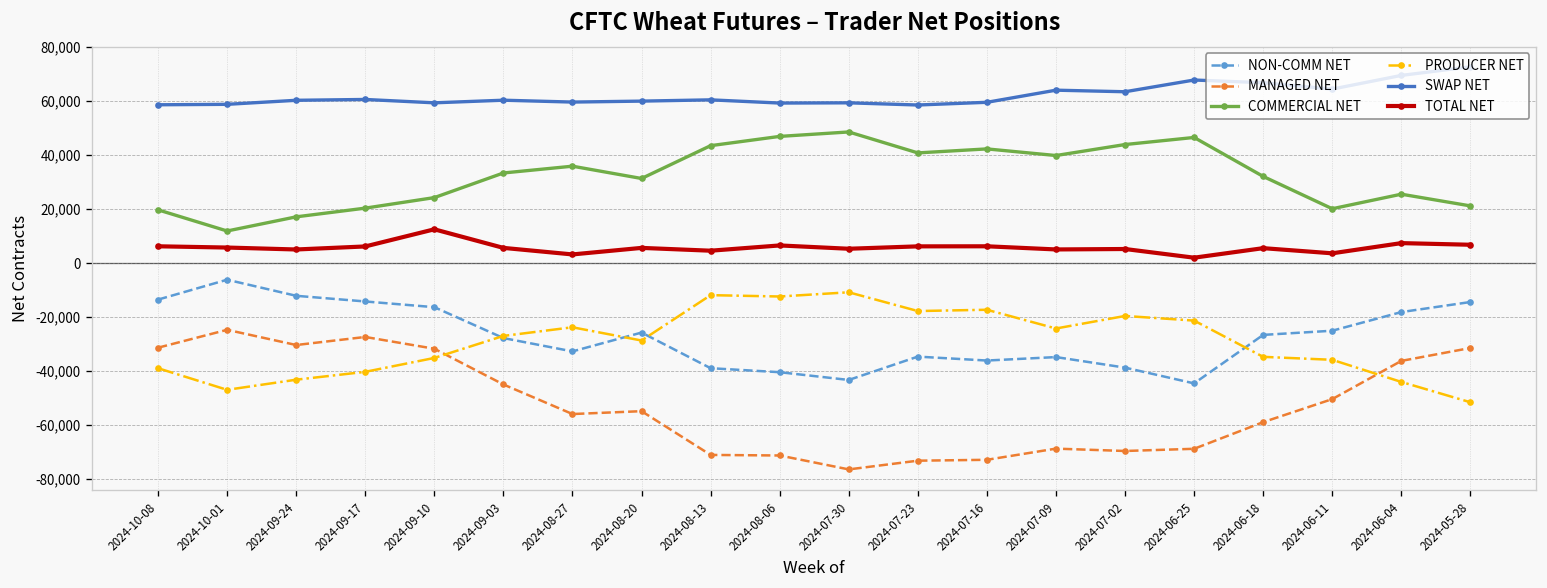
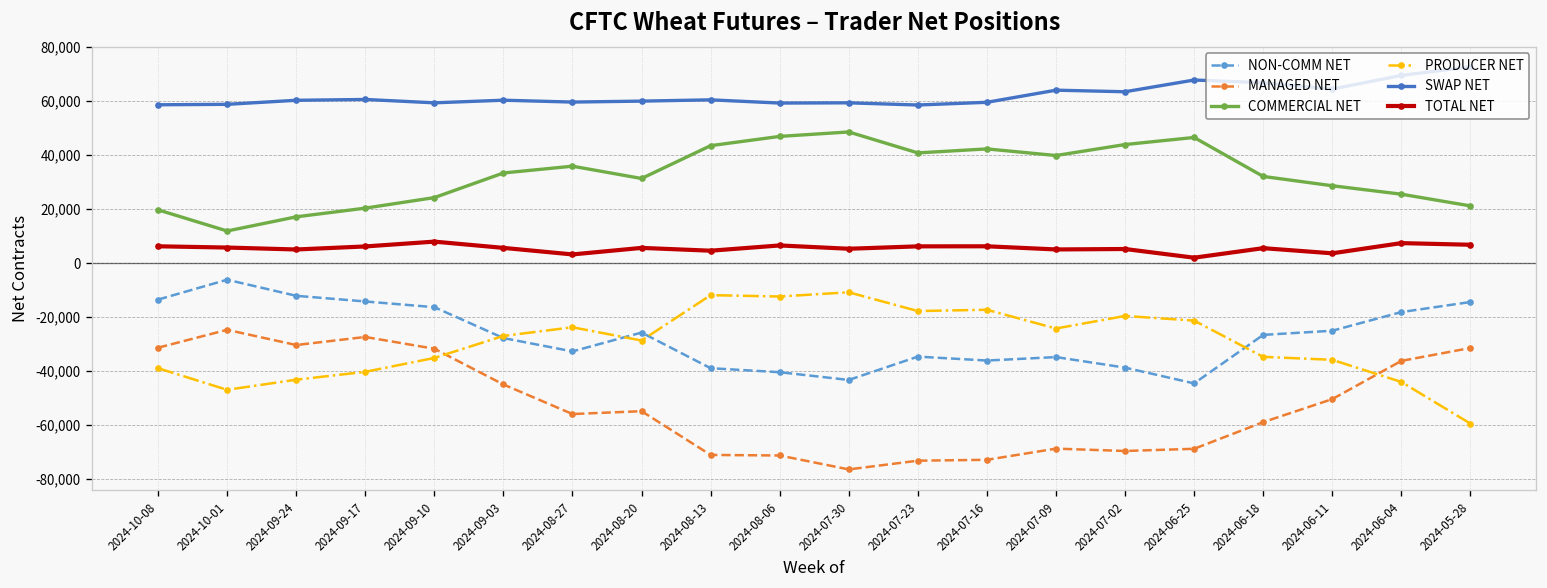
  {
    "MANAGED NET": {
      "2024-10-08": "-31,000",
      "2024-10-01": "-25,000",
      "2024-09-24": "-30,000",
      "2024-09-17": "-27,000",
      "2024-09-10": "-32,000",
      "2024-09-03": "-45,000",
      "2024-08-27": "-56,000",
      "2024-08-20": "-55,000",
      "2024-08-13": "-71,000",
      "2024-08-06": "-71,000",
      "2024-07-30": "-76,000",
      "2024-07-23": "-73,000",
      "2024-07-16": "-73,000",
      "2024-07-09": "-69,000",
      "2024-07-02": "-70,000",
      "2024-06-25": "-69,000",
      "2024-06-18": "-59,000",
      "2024-06-11": "-50,000",
      "2024-06-04": "-36,000",
      "2024-05-28": "-31,000"
    },
    "COMMERCIAL NET": {
      "2024-10-08": "20,000",
      "2024-10-01": "12,000",
      "2024-09-24": "17,000",
      "2024-09-17": "20,000",
      "2024-09-10": "24,000",
      "2024-09-03": "33,000",
      "2024-08-27": "36,000",
      "2024-08-20": "31,000",
      "2024-08-13": "44,000",
      "2024-08-06": "47,000",
      "2024-07-30": "49,000",
      "2024-07-23": "41,000",
      "2024-07-16": "42,000",
      "2024-07-09": "40,000",
      "2024-07-02": "44,000",
      "2024-06-25": "47,000",
      "2024-06-18": "32,000",
-     "2024-06-11": "20,000",
+     "2024-06-11": "29,000",
      "2024-06-04": "26,000",
      "2024-05-28": "21,000"
    },
    "PRODUCER NET": {
      "2024-10-08": "-39,000",
      "2024-10-01": "-47,000",
      "2024-09-24": "-43,000",
      "2024-09-17": "-40,000",
      "2024-09-10": "-35,000",
      "2024-08-27": "-24,000",
      "2024-08-20": "-29,000",
      "2024-08-13": "-12,000",
      "2024-08-06": "-12,000",
      "2024-07-30": "-11,000",
      "2024-07-23": "-18,000",
      "2024-07-16": "-17,000",
      "2024-07-09": "-24,000",
      "2024-07-02": "-20,000",
      "2024-06-25": "-21,000",
      "2024-06-18": "-35,000",
      "2024-06-11": "-36,000",
      "2024-06-04": "-44,000",
-     "2024-05-28": "-52,000"
+     "2024-05-28": "-59,000"
    },
    "TOTAL NET": {
      "2024-10-08": "6,000",
      "2024-10-01": "6,000",
      "2024-09-24": "5,000",
      "2024-09-17": "6,000",
-     "2024-09-10": "13,000",
+     "2024-09-10": "8,000",
      "2024-09-03": "6,000",
      "2024-08-27": "3,000",
      "2024-08-20": "6,000",
      "2024-08-13": "5,000",
      "2024-08-06": "7,000",
      "2024-07-30": "5,000",
      "2024-07-23": "6,000",
      "2024-07-16": "6,000",
      "2024-07-09": "5,000",
      "2024-07-02": "5,000",
      "2024-06-25": "2,000",
      "2024-06-18": "6,000",
      "2024-06-11": "4,000",
      "2024-06-04": "7,000",
      "2024-05-28": "7,000"
    }
  }
